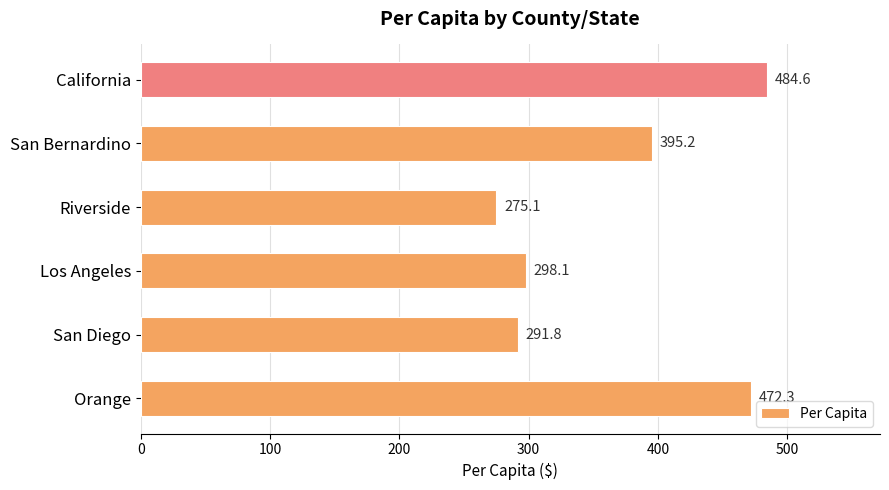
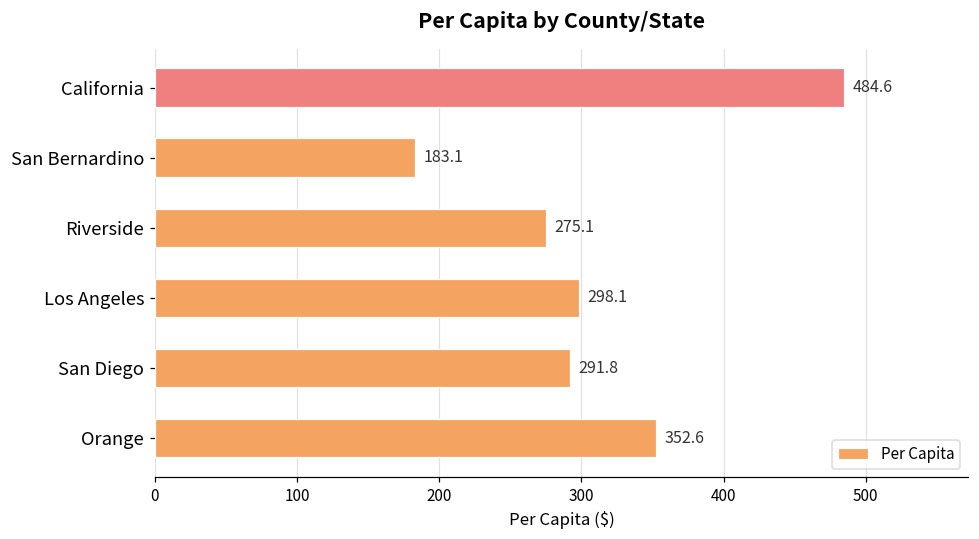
  {
    "California": 484.6,
-   "San Bernardino": 395.2,
+   "San Bernardino": 183.1,
    "Riverside": 275.1,
    "Los Angeles": 298.1,
    "San Diego": 291.8,
-   "Orange": 472
+   "Orange": 353
  }
